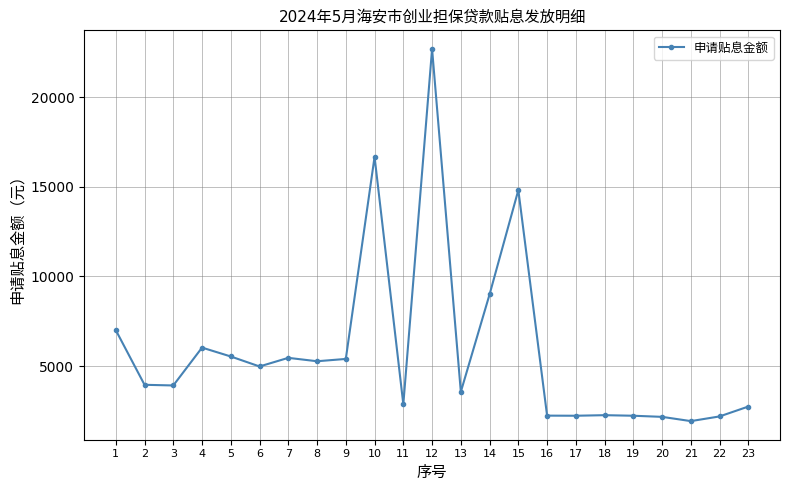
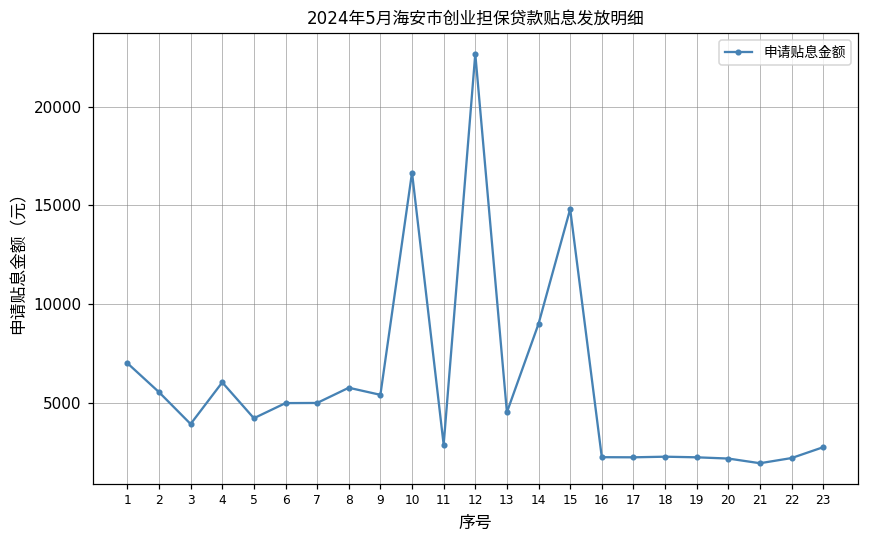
  {
    "1": 7000,
-   "2": 4000,
+   "2": 5500,
    "3": 3900,
    "4": 6000,
-   "5": 5500,
+   "5": 4200,
    "6": 5000,
-   "7": 5500,
-   "8": 5300,
+   "7": 5000,
+   "8": 5800,
    "9": 5400,
    "10": 16700,
    "11": 2900,
    "12": 22700,
-   "13": 3600,
+   "13": 4500,
    "14": 9000,
    "15": 14800,
    "16": 2200,
    "17": 2200,
    "18": 2300,
    "19": 2200,
    "20": 2200,
    "21": 1900,
    "22": 2200,
    "23": 2700
  }
